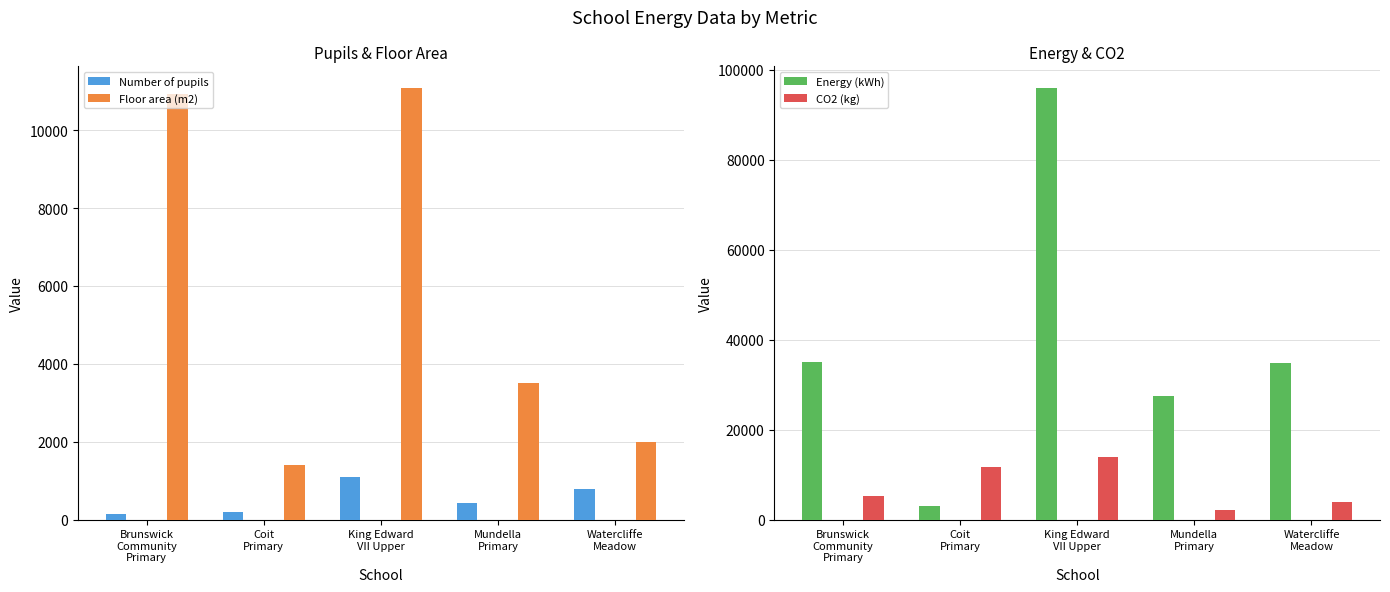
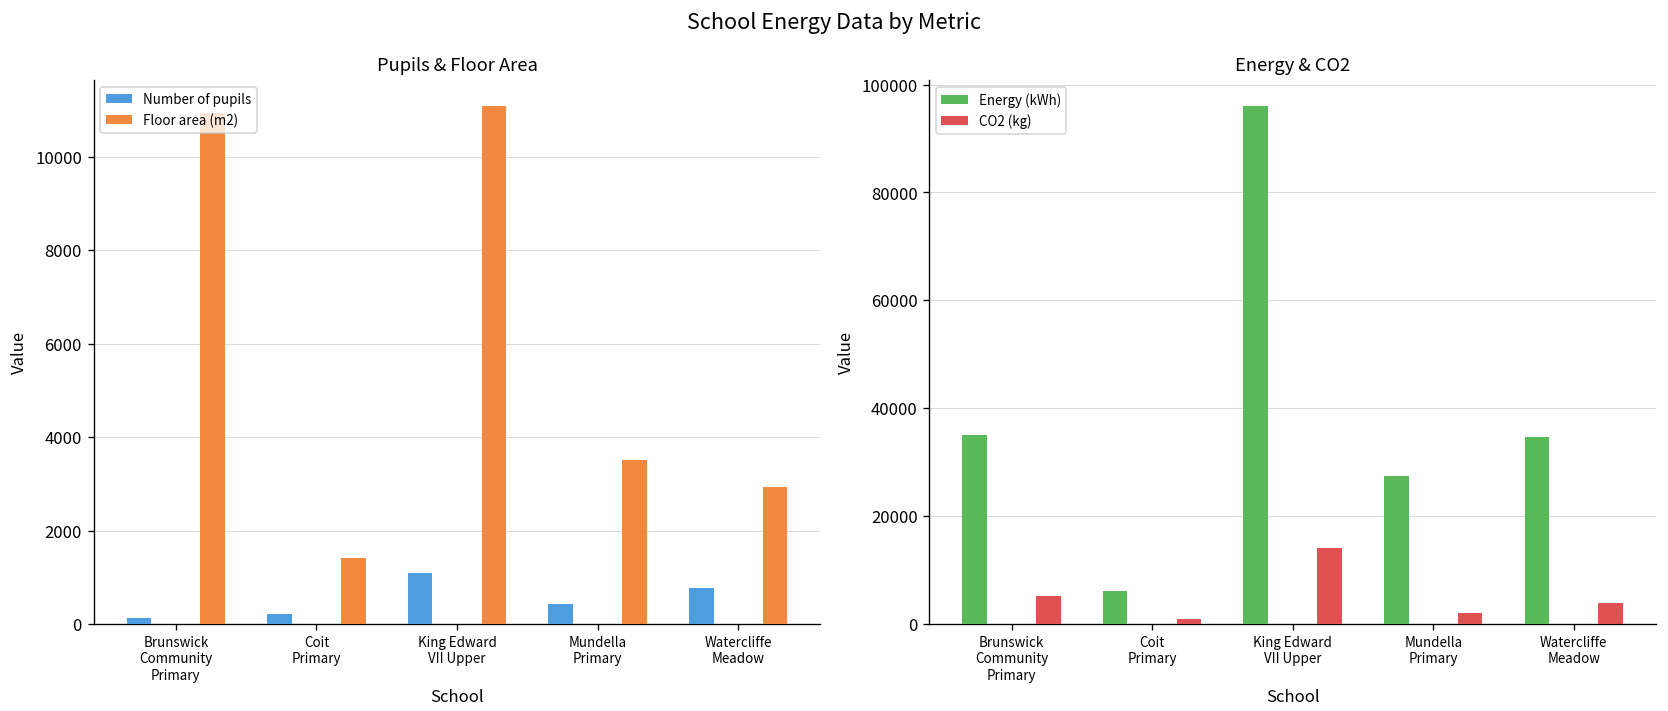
  {
    "Pupils & Floor Area": {
      "Number of pupils": {
        "Brunswick Community Primary": 100,
        "Coit Primary": 200,
        "King Edward VII Upper": 1100,
        "Mundella Primary": 400,
        "Watercliffe Meadow": 800
      },
      "Floor area (m2)": {
        "Coit Primary": 1400,
        "King Edward VII Upper": 11100,
        "Mundella Primary": 3500,
-       "Watercliffe Meadow": 2000
+       "Watercliffe Meadow": 2900
      }
    },
    "Energy & CO2": {
      "Energy (kWh)": {
        "Brunswick Community Primary": 35000,
-       "Coit Primary": 3000,
+       "Coit Primary": 6000,
        "King Edward VII Upper": 96000,
        "Mundella Primary": 27000,
        "Watercliffe Meadow": 35000
      },
      "CO2 (kg)": {
        "Brunswick Community Primary": 5000,
-       "Coit Primary": 12000,
+       "Coit Primary": 1000,
        "King Edward VII Upper": 14000,
        "Mundella Primary": 2000,
        "Watercliffe Meadow": 4000
      }
    }
  }
